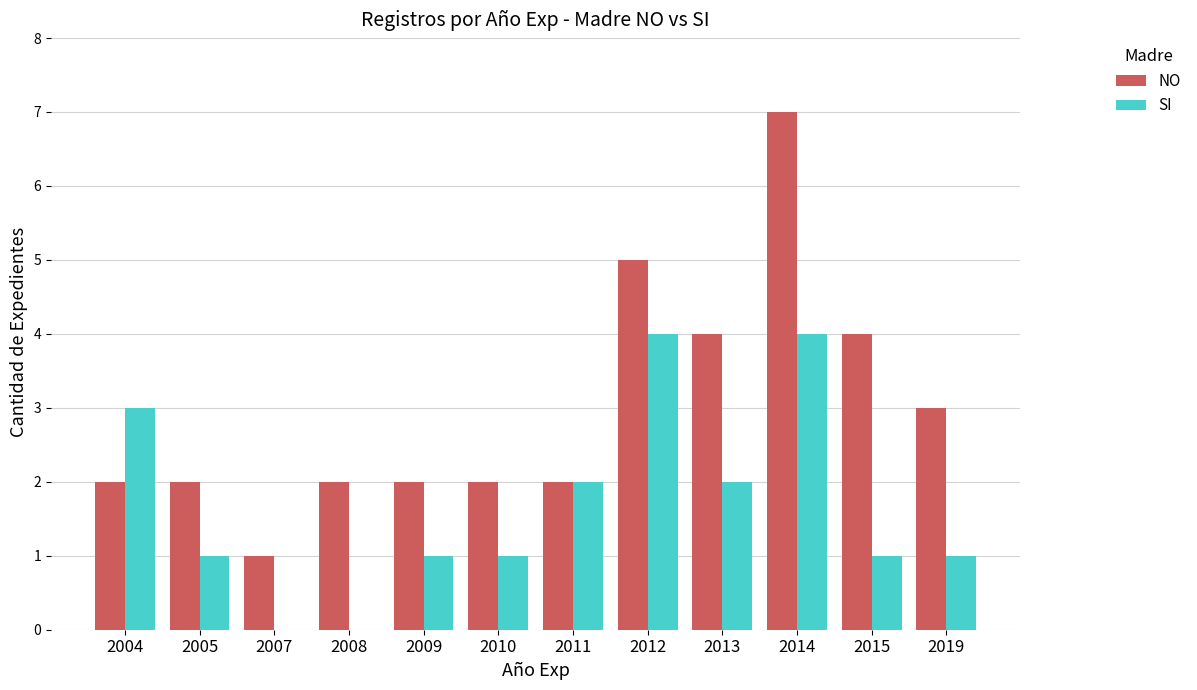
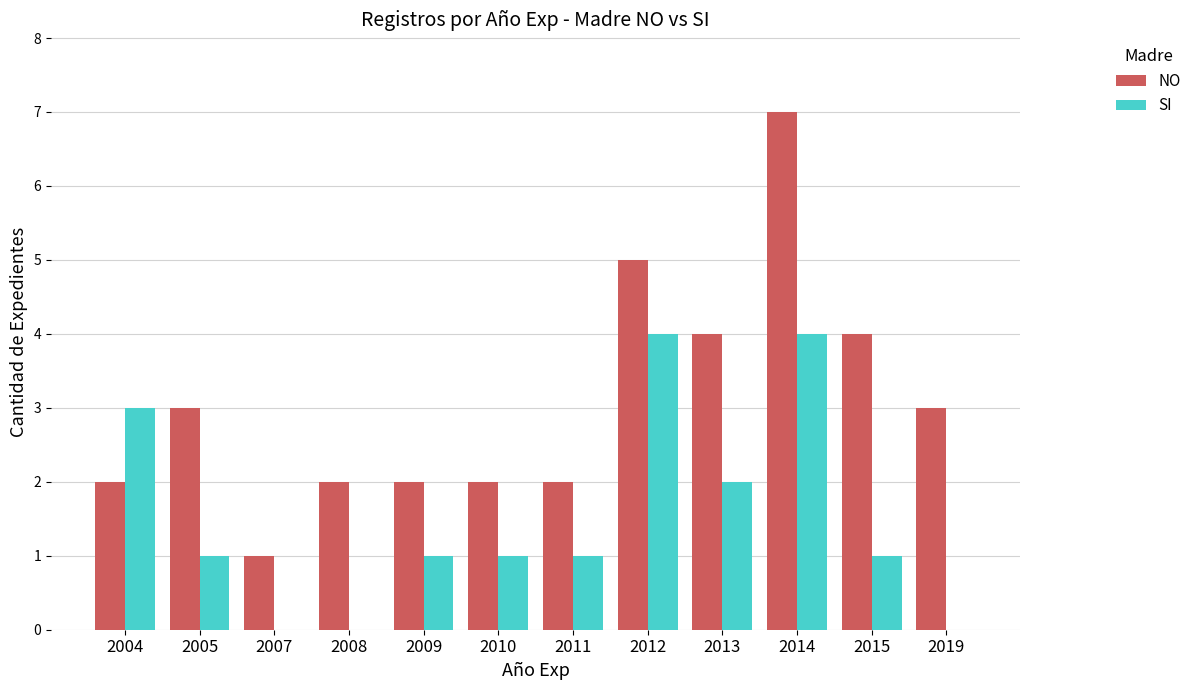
  {
    "NO": {
      "2004": 2,
-     "2005": 2,
+     "2005": 3,
      "2007": 1,
      "2008": 2,
      "2009": 2,
      "2010": 2,
      "2011": 2,
      "2012": 5,
      "2013": 4,
      "2014": 7,
      "2015": 4,
      "2019": 3
    },
    "SI": {
      "2004": 3,
      "2005": 1,
      "2007": 0,
      "2008": 0,
      "2009": 1,
      "2010": 1,
-     "2011": 2,
+     "2011": 1,
      "2012": 4,
      "2013": 2,
      "2014": 4,
      "2015": 1,
-     "2019": 1
+     "2019": 0
    }
  }
